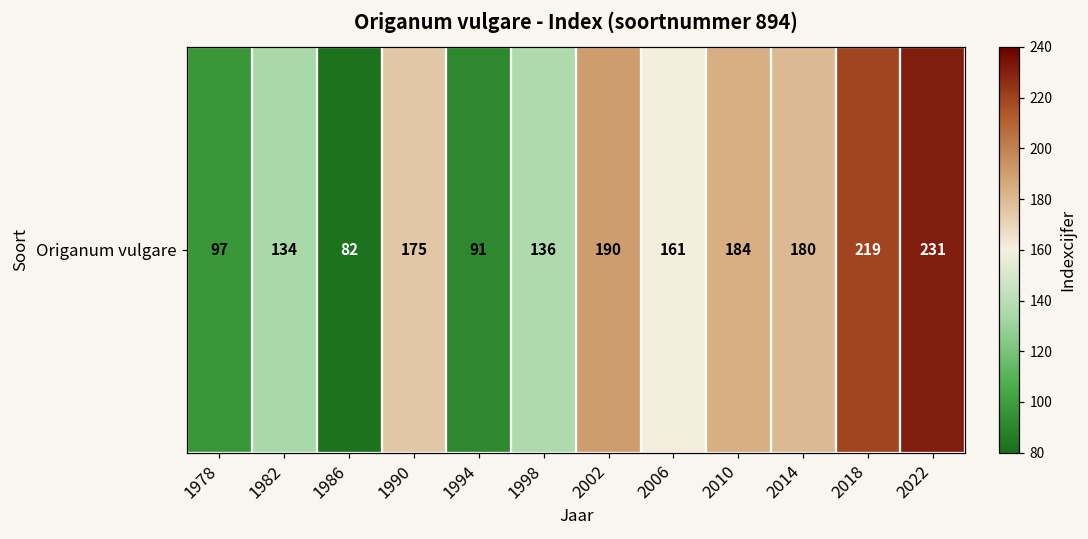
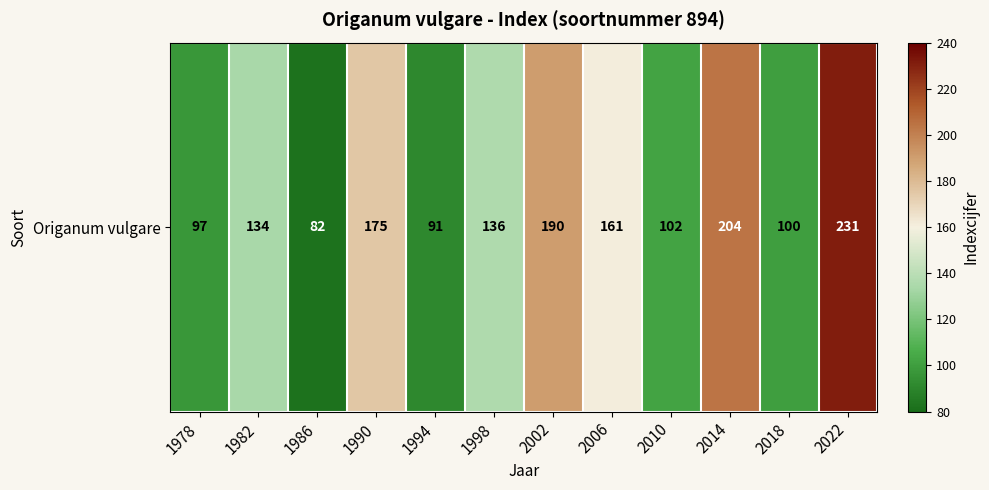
  {
    "Origanum vulgare": {
      "1978": 97,
      "1982": 134,
      "1986": 82,
      "1990": 175,
      "1994": 91,
      "1998": 136,
      "2002": 190,
      "2006": 161,
-     "2010": 184,
-     "2014": 180,
-     "2018": 219,
+     "2010": 102,
+     "2014": 204,
+     "2018": 100,
      "2022": 231
    }
  }
